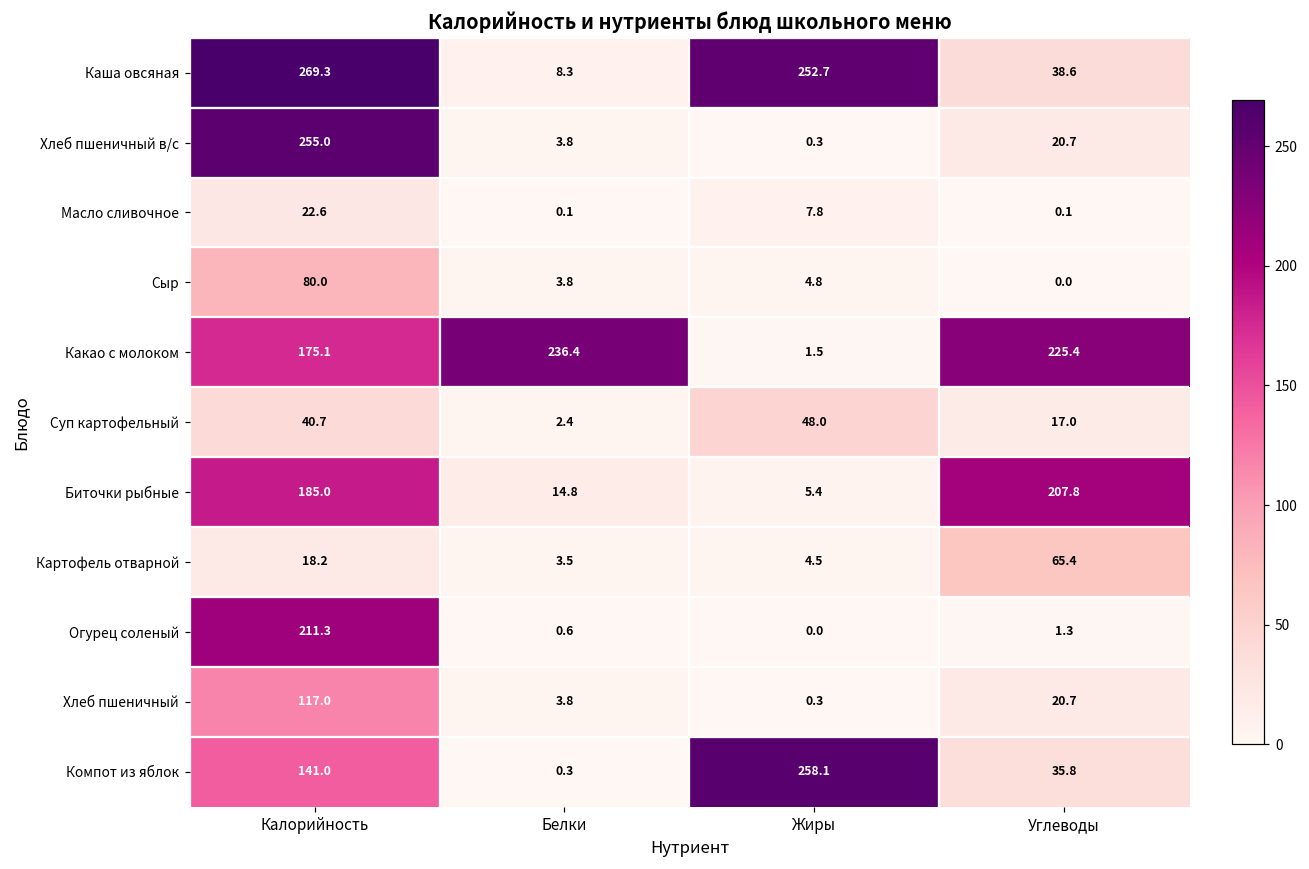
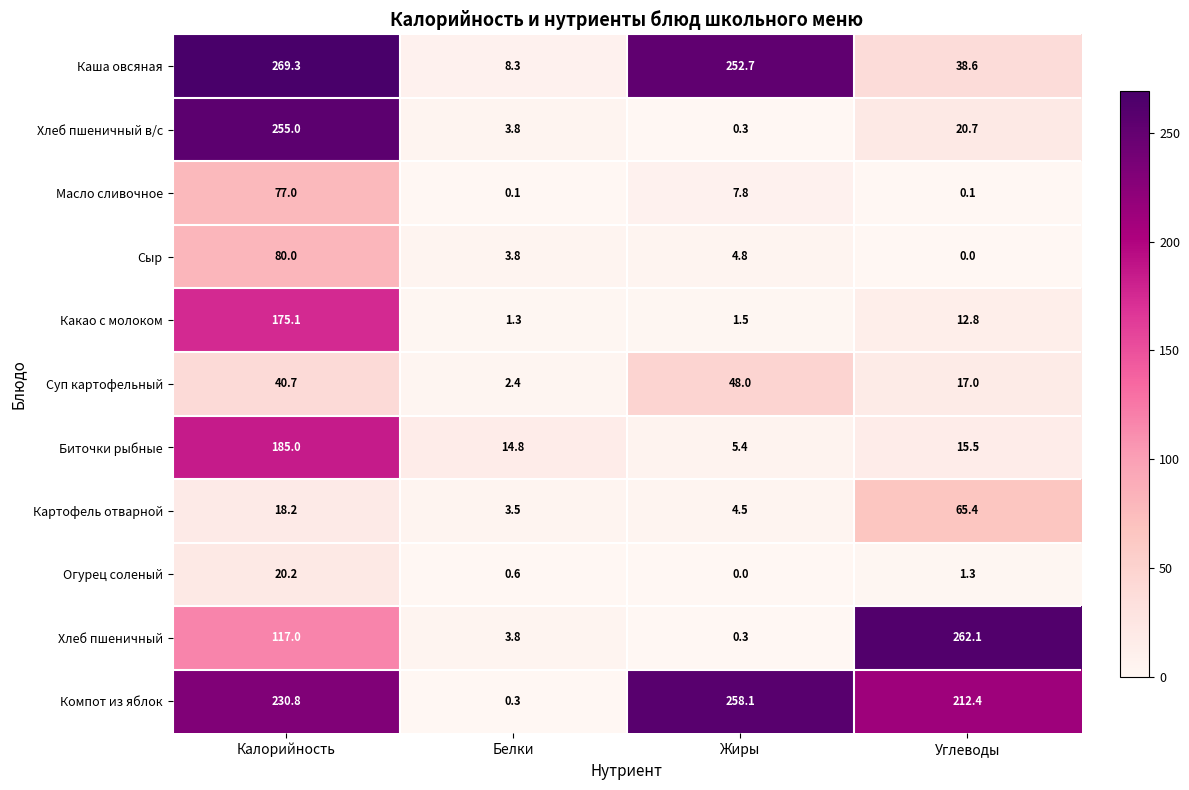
  {
    "Каша овсяная": {
      "Калорийность": 269.3,
      "Белки": 8.3,
      "Жиры": 252.7,
      "Углеводы": 38.6
    },
    "Хлеб пшеничный в/с": {
      "Калорийность": 255.0,
      "Белки": 3.8,
      "Жиры": 0.3,
      "Углеводы": 20.7
    },
    "Масло сливочное": {
-     "Калорийность": 22.6,
+     "Калорийность": 77.0,
      "Белки": 0.1,
      "Жиры": 7.8,
      "Углеводы": 0.1
    },
    "Сыр": {
      "Калорийность": 80.0,
      "Белки": 3.8,
      "Жиры": 4.8,
      "Углеводы": 0.0
    },
    "Какао с молоком": {
      "Калорийность": 175.1,
-     "Белки": 236.4,
+     "Белки": 1.3,
      "Жиры": 1.5,
-     "Углеводы": 225.4
+     "Углеводы": 12.8
    },
    "Суп картофельный": {
      "Калорийность": 40.7,
      "Белки": 2.4,
      "Жиры": 48.0,
      "Углеводы": 17.0
    },
    "Биточки рыбные": {
      "Калорийность": 185.0,
      "Белки": 14.8,
      "Жиры": 5.4,
-     "Углеводы": 207.8
+     "Углеводы": 15.5
    },
    "Картофель отварной": {
      "Калорийность": 18.2,
      "Белки": 3.5,
      "Жиры": 4.5,
      "Углеводы": 65.4
    },
    "Огурец соленый": {
-     "Калорийность": 211.3,
+     "Калорийность": 20.2,
      "Белки": 0.6,
      "Жиры": 0.0,
      "Углеводы": 1.3
    },
    "Хлеб пшеничный": {
      "Калорийность": 117.0,
      "Белки": 3.8,
      "Жиры": 0.3,
-     "Углеводы": 20.7
+     "Углеводы": 262.1
    },
    "Компот из яблок": {
-     "Калорийность": 141.0,
+     "Калорийность": 230.8,
      "Белки": 0.3,
      "Жиры": 258.1,
-     "Углеводы": 35.8
+     "Углеводы": 212.4
    }
  }
